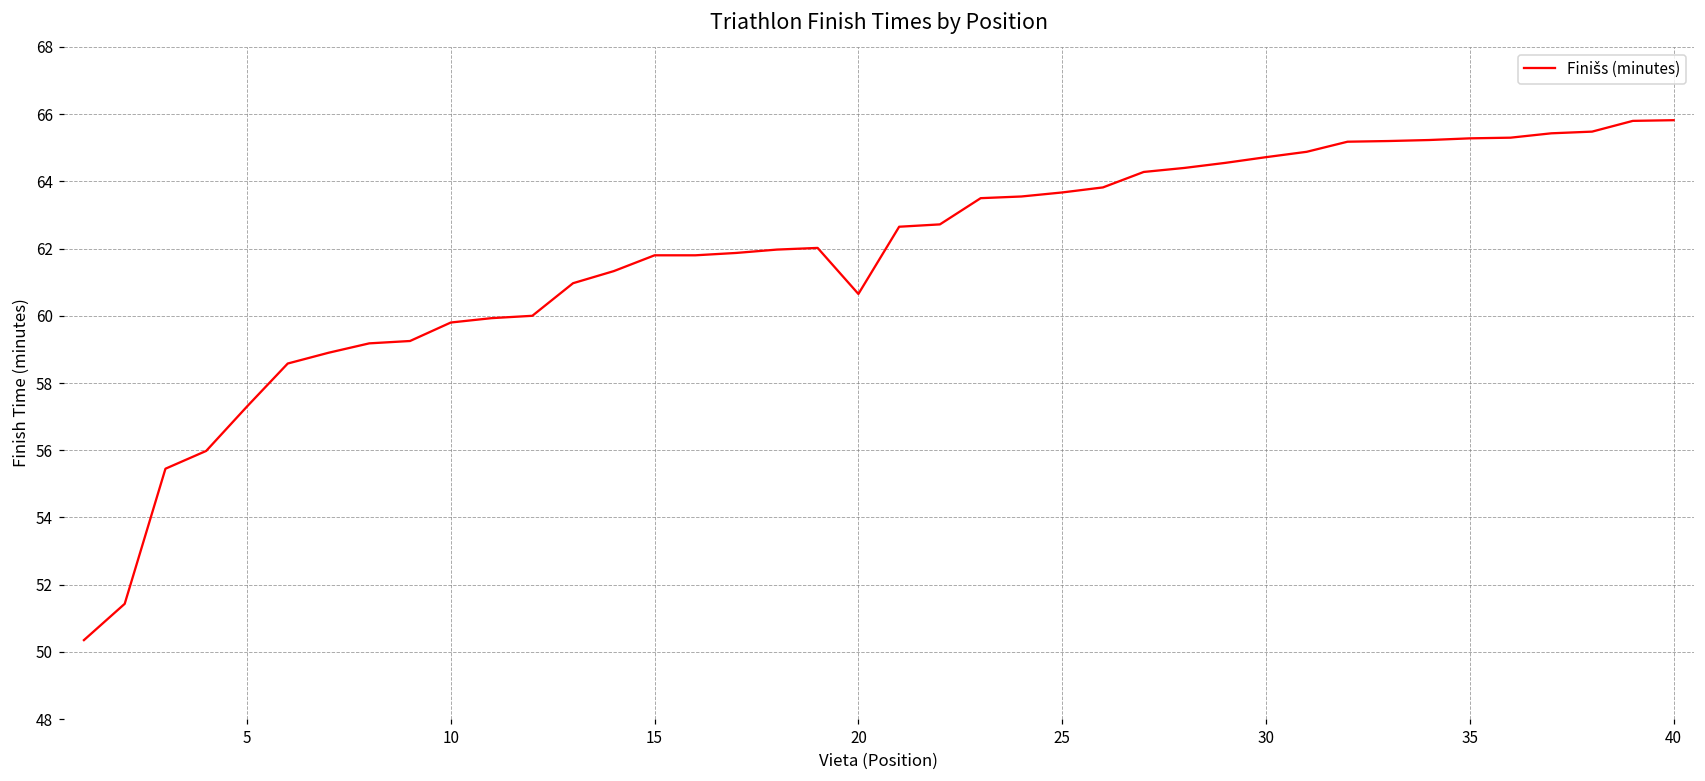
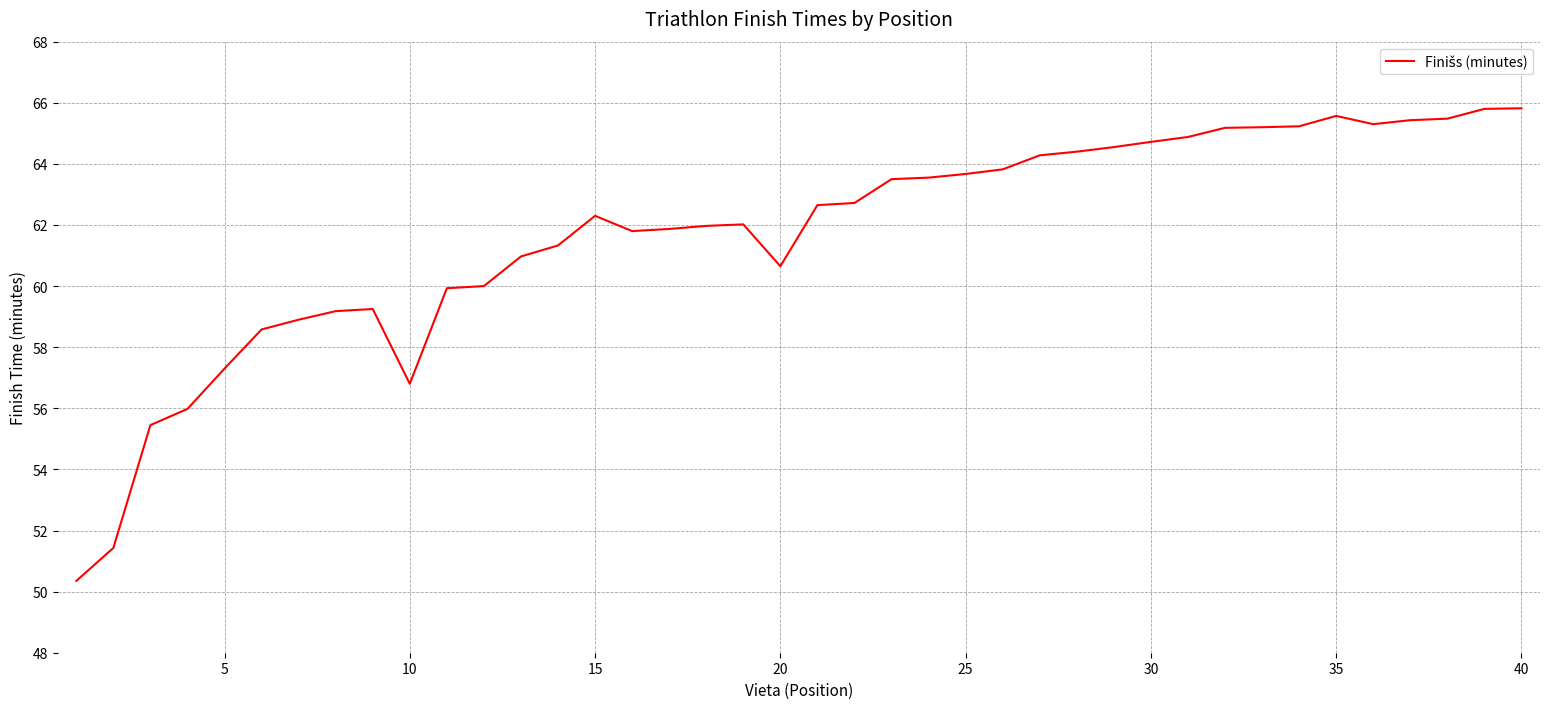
  {
    "5": 57.3,
-   "10": 59.8,
-   "15": 61.8,
+   "10": 56.8,
+   "15": 62.3,
    "20": 60.7,
    "25": 63.7,
    "30": 64.7,
-   "35": 65.3,
+   "35": 65.6,
    "40": 65.8
  }
